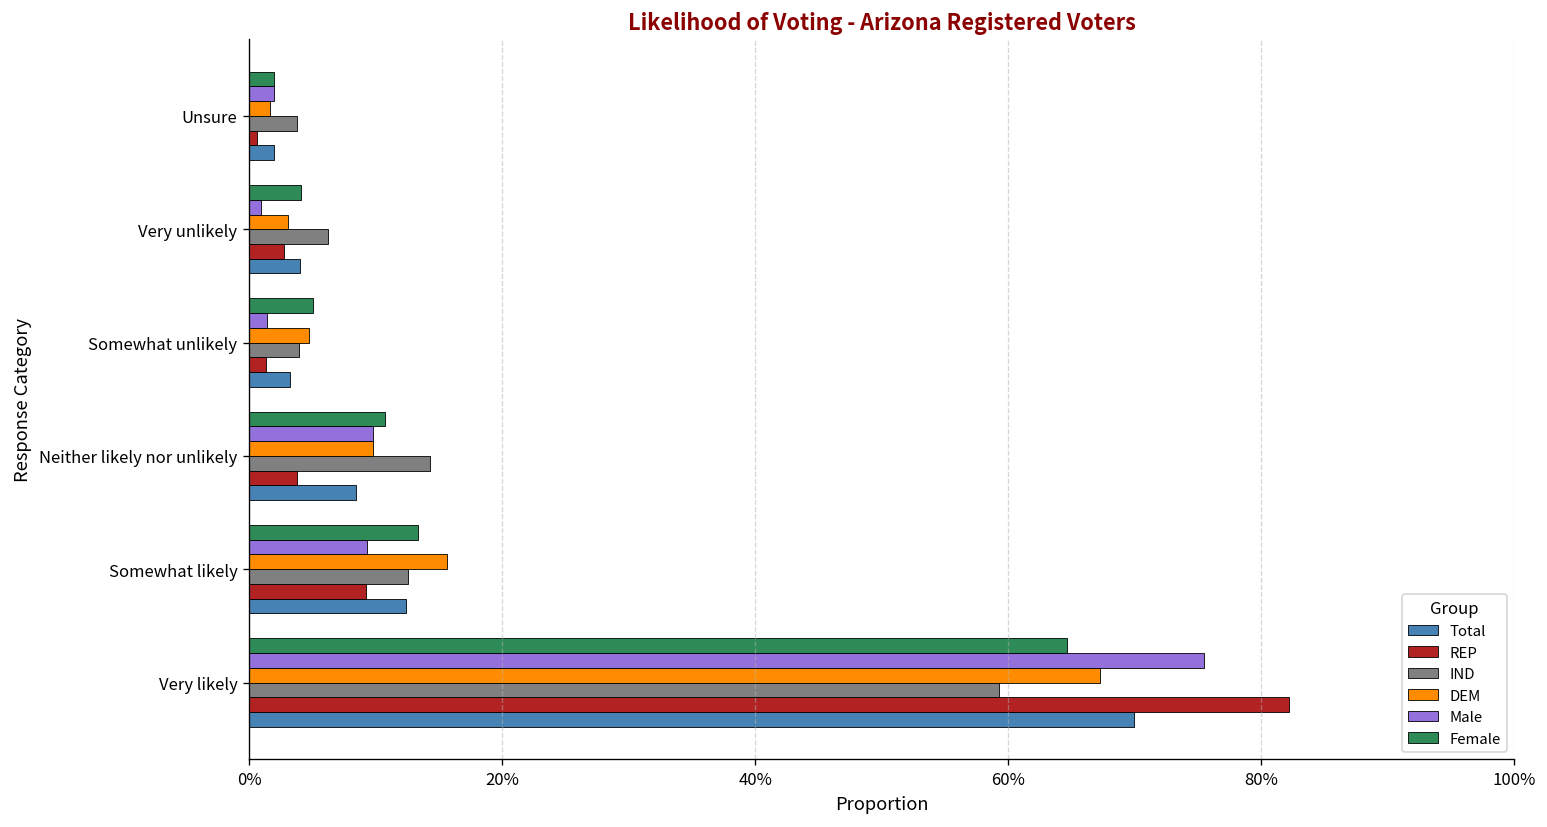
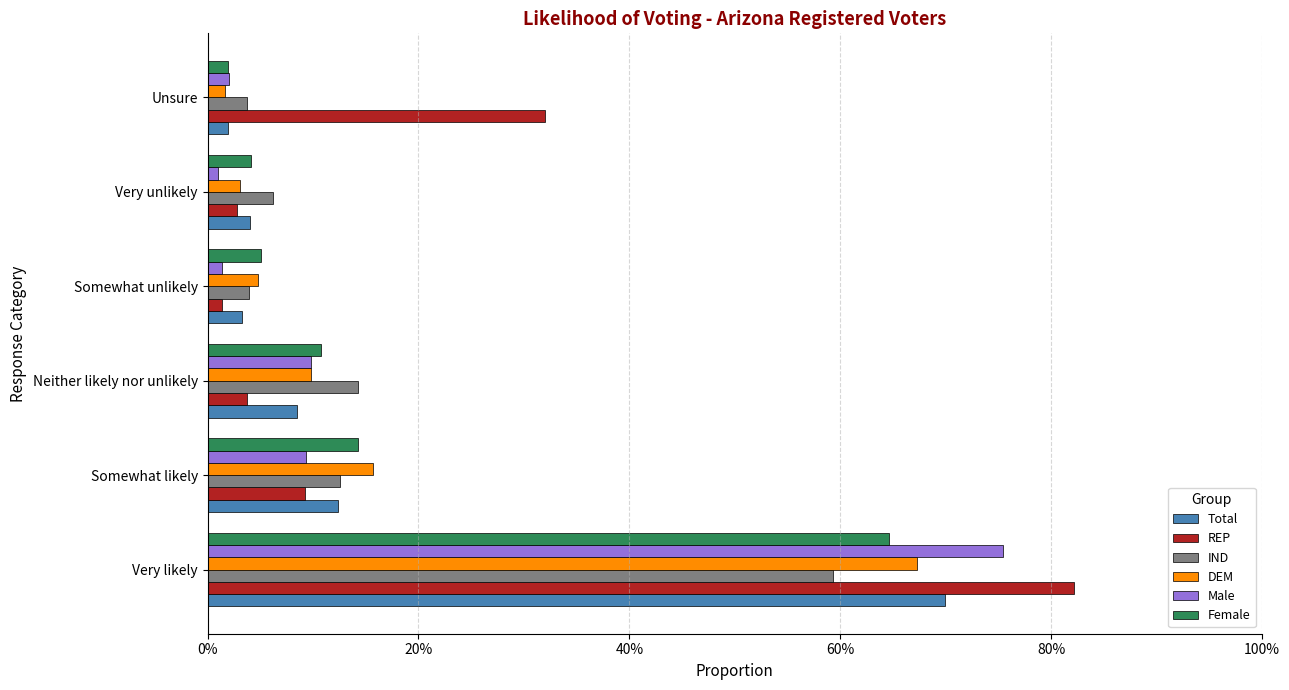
  {
    "Total": {
      "Unsure": "2.0%",
      "Very unlikely": "4.0%",
      "Somewhat unlikely": "3.3%",
      "Neither likely nor unlikely": "8.5%",
      "Somewhat likely": "12.4%",
      "Very likely": "69.9%"
    },
    "REP": {
-     "Unsure": "0.6%",
+     "Unsure": "32.0%",
      "Very unlikely": "2.8%",
      "Somewhat unlikely": "1.3%",
      "Neither likely nor unlikely": "3.8%",
      "Somewhat likely": "9.3%",
      "Very likely": "82.2%"
    },
    "IND": {
      "Unsure": "3.8%",
      "Very unlikely": "6.2%",
      "Somewhat unlikely": "3.9%",
      "Neither likely nor unlikely": "14.3%",
      "Somewhat likely": "12.5%",
      "Very likely": "59.3%"
    },
    "DEM": {
      "Unsure": "1.7%",
      "Very unlikely": "3.1%",
      "Somewhat unlikely": "4.8%",
      "Neither likely nor unlikely": "9.8%",
      "Somewhat likely": "15.7%",
      "Very likely": "67.2%"
    },
    "Male": {
      "Unsure": "2.0%",
      "Very unlikely": "1.0%",
      "Somewhat unlikely": "1.4%",
      "Neither likely nor unlikely": "9.8%",
      "Somewhat likely": "9.3%",
      "Very likely": "75.5%"
    },
    "Female": {
      "Unsure": "2.0%",
      "Very unlikely": "4.1%",
      "Somewhat unlikely": "5.1%",
      "Neither likely nor unlikely": "10.7%",
-     "Somewhat likely": "13.4%",
+     "Somewhat likely": "14.3%",
      "Very likely": "64.6%"
    }
  }
